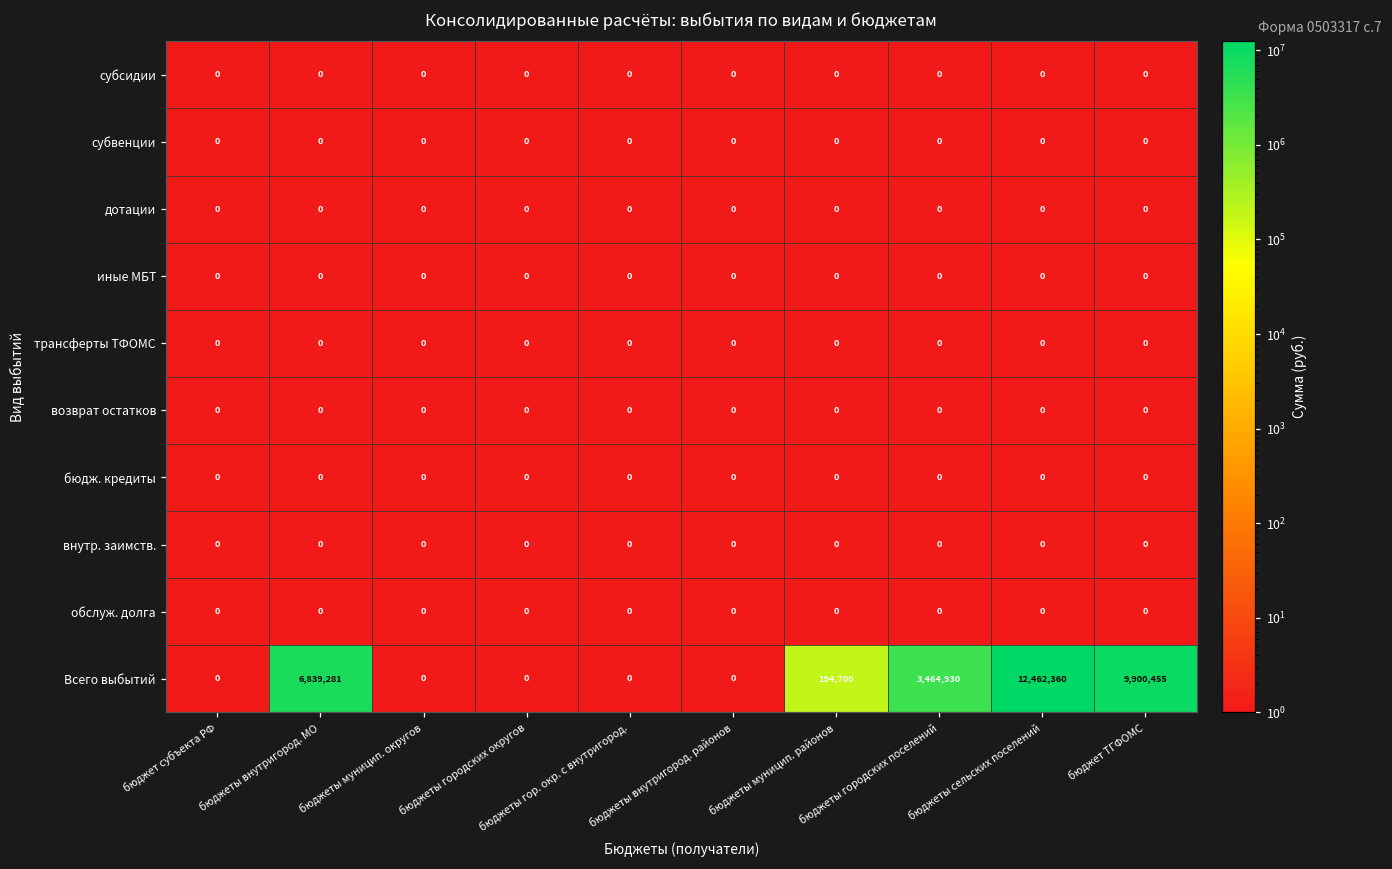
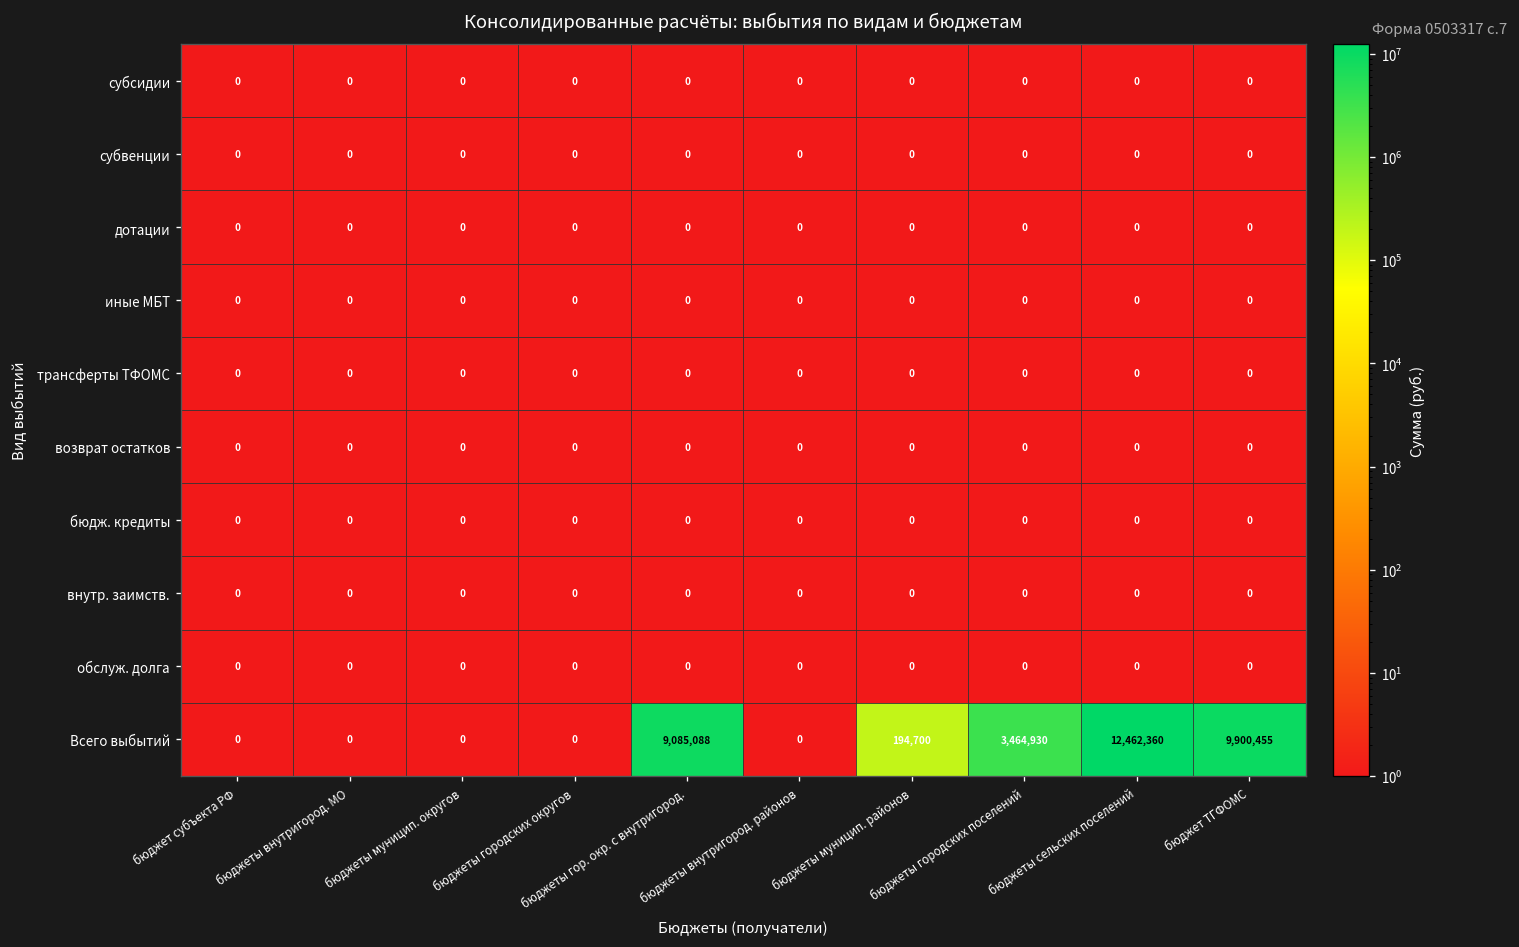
  {
    "субсидии": {
      "бюджет субъекта РФ": "0",
      "бюджеты внутригород. МО": "0",
      "бюджеты муницип. округов": "0",
      "бюджеты городских округов": "0",
      "бюджеты гор. окр. с внутригород.": "0",
      "бюджеты внутригород. районов": "0",
      "бюджеты муницип. районов": "0",
      "бюджеты городских поселений": "0",
      "бюджеты сельских поселений": "0",
      "бюджет ТГФОМС": "0"
    },
    "субвенции": {
      "бюджет субъекта РФ": "0",
      "бюджеты внутригород. МО": "0",
      "бюджеты муницип. округов": "0",
      "бюджеты городских округов": "0",
      "бюджеты гор. окр. с внутригород.": "0",
      "бюджеты внутригород. районов": "0",
      "бюджеты муницип. районов": "0",
      "бюджеты городских поселений": "0",
      "бюджеты сельских поселений": "0",
      "бюджет ТГФОМС": "0"
    },
    "дотации": {
      "бюджет субъекта РФ": "0",
      "бюджеты внутригород. МО": "0",
      "бюджеты муницип. округов": "0",
      "бюджеты городских округов": "0",
      "бюджеты гор. окр. с внутригород.": "0",
      "бюджеты внутригород. районов": "0",
      "бюджеты муницип. районов": "0",
      "бюджеты городских поселений": "0",
      "бюджеты сельских поселений": "0",
      "бюджет ТГФОМС": "0"
    },
    "иные МБТ": {
      "бюджет субъекта РФ": "0",
      "бюджеты внутригород. МО": "0",
      "бюджеты муницип. округов": "0",
      "бюджеты городских округов": "0",
      "бюджеты гор. окр. с внутригород.": "0",
      "бюджеты внутригород. районов": "0",
      "бюджеты муницип. районов": "0",
      "бюджеты городских поселений": "0",
      "бюджеты сельских поселений": "0",
      "бюджет ТГФОМС": "0"
    },
    "трансферты ТФОМС": {
      "бюджет субъекта РФ": "0",
      "бюджеты внутригород. МО": "0",
      "бюджеты муницип. округов": "0",
      "бюджеты городских округов": "0",
      "бюджеты гор. окр. с внутригород.": "0",
      "бюджеты внутригород. районов": "0",
      "бюджеты муницип. районов": "0",
      "бюджеты городских поселений": "0",
      "бюджеты сельских поселений": "0",
      "бюджет ТГФОМС": "0"
    },
    "возврат остатков": {
      "бюджет субъекта РФ": "0",
      "бюджеты внутригород. МО": "0",
      "бюджеты муницип. округов": "0",
      "бюджеты городских округов": "0",
      "бюджеты гор. окр. с внутригород.": "0",
      "бюджеты внутригород. районов": "0",
      "бюджеты муницип. районов": "0",
      "бюджеты городских поселений": "0",
      "бюджеты сельских поселений": "0",
      "бюджет ТГФОМС": "0"
    },
    "бюдж. кредиты": {
      "бюджет субъекта РФ": "0",
      "бюджеты внутригород. МО": "0",
      "бюджеты муницип. округов": "0",
      "бюджеты городских округов": "0",
      "бюджеты гор. окр. с внутригород.": "0",
      "бюджеты внутригород. районов": "0",
      "бюджеты муницип. районов": "0",
      "бюджеты городских поселений": "0",
      "бюджеты сельских поселений": "0",
      "бюджет ТГФОМС": "0"
    },
    "внутр. заимств.": {
      "бюджет субъекта РФ": "0",
      "бюджеты внутригород. МО": "0",
      "бюджеты муницип. округов": "0",
      "бюджеты городских округов": "0",
      "бюджеты гор. окр. с внутригород.": "0",
      "бюджеты внутригород. районов": "0",
      "бюджеты муницип. районов": "0",
      "бюджеты городских поселений": "0",
      "бюджеты сельских поселений": "0",
      "бюджет ТГФОМС": "0"
    },
    "обслуж. долга": {
      "бюджет субъекта РФ": "0",
      "бюджеты внутригород. МО": "0",
      "бюджеты муницип. округов": "0",
      "бюджеты городских округов": "0",
      "бюджеты гор. окр. с внутригород.": "0",
      "бюджеты внутригород. районов": "0",
      "бюджеты муницип. районов": "0",
      "бюджеты городских поселений": "0",
      "бюджеты сельских поселений": "0",
      "бюджет ТГФОМС": "0"
    },
    "Всего выбытий": {
      "бюджет субъекта РФ": "0",
-     "бюджеты внутригород. МО": "6,839,281",
+     "бюджеты внутригород. МО": "0",
      "бюджеты муницип. округов": "0",
      "бюджеты городских округов": "0",
-     "бюджеты гор. окр. с внутригород.": "0",
+     "бюджеты гор. окр. с внутригород.": "9,085,088",
      "бюджеты внутригород. районов": "0",
      "бюджеты муницип. районов": "194,700",
      "бюджеты городских поселений": "3,464,930",
      "бюджеты сельских поселений": "12,462,360",
      "бюджет ТГФОМС": "9,900,455"
    }
  }
